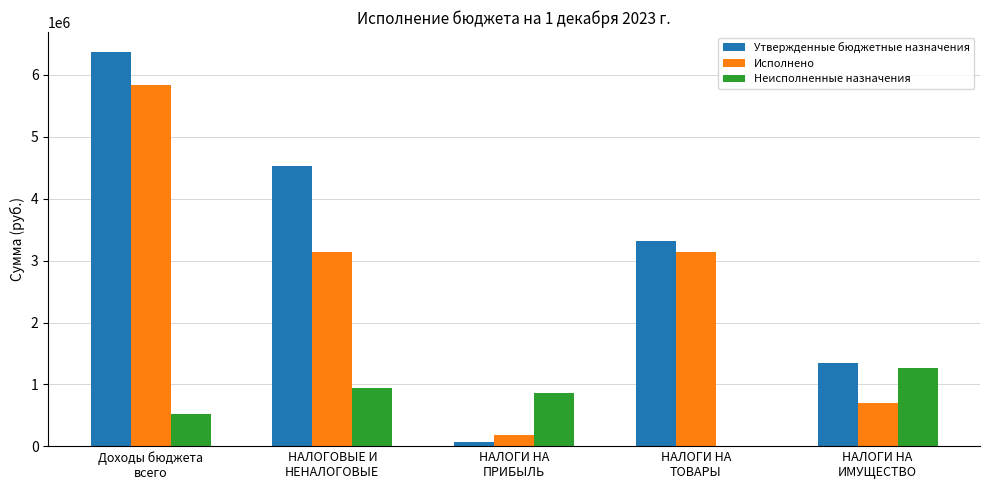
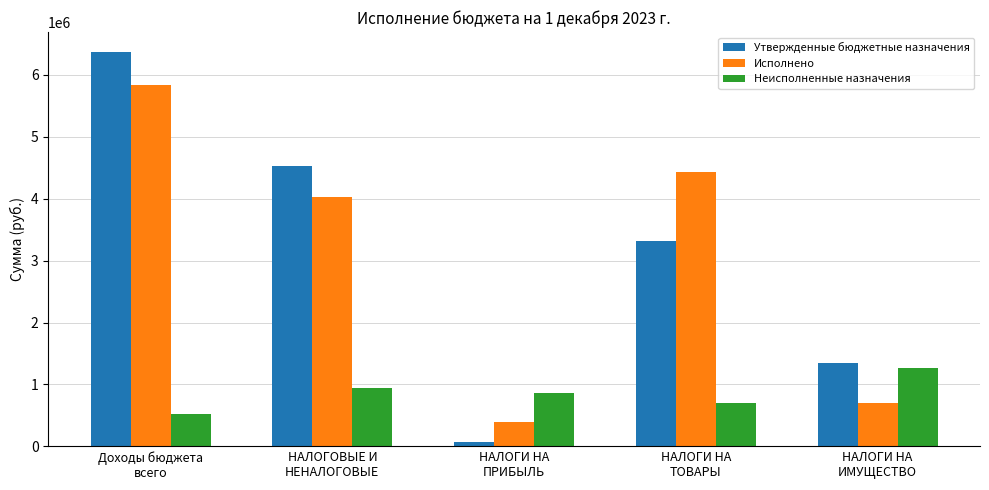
  {
    "Утвержденные бюджетные назначения": {
      "Доходы бюджета всего": 6400000,
      "НАЛОГОВЫЕ И НЕНАЛОГОВЫЕ": 4500000,
      "НАЛОГИ НА ПРИБЫЛЬ": 100000,
      "НАЛОГИ НА ТОВАРЫ": 3300000,
      "НАЛОГИ НА ИМУЩЕСТВО": 1300000
    },
    "Исполнено": {
      "Доходы бюджета всего": 5800000,
-     "НАЛОГОВЫЕ И НЕНАЛОГОВЫЕ": 3100000,
-     "НАЛОГИ НА ПРИБЫЛЬ": 200000,
-     "НАЛОГИ НА ТОВАРЫ": 3100000,
+     "НАЛОГОВЫЕ И НЕНАЛОГОВЫЕ": 4000000,
+     "НАЛОГИ НА ПРИБЫЛЬ": 400000,
+     "НАЛОГИ НА ТОВАРЫ": 4400000,
      "НАЛОГИ НА ИМУЩЕСТВО": 700000
    },
    "Неисполненные назначения": {
      "Доходы бюджета всего": 500000,
      "НАЛОГОВЫЕ И НЕНАЛОГОВЫЕ": 1000000,
      "НАЛОГИ НА ПРИБЫЛЬ": 900000,
-     "НАЛОГИ НА ТОВАРЫ": 0,
+     "НАЛОГИ НА ТОВАРЫ": 700000,
      "НАЛОГИ НА ИМУЩЕСТВО": 1300000
    }
  }
